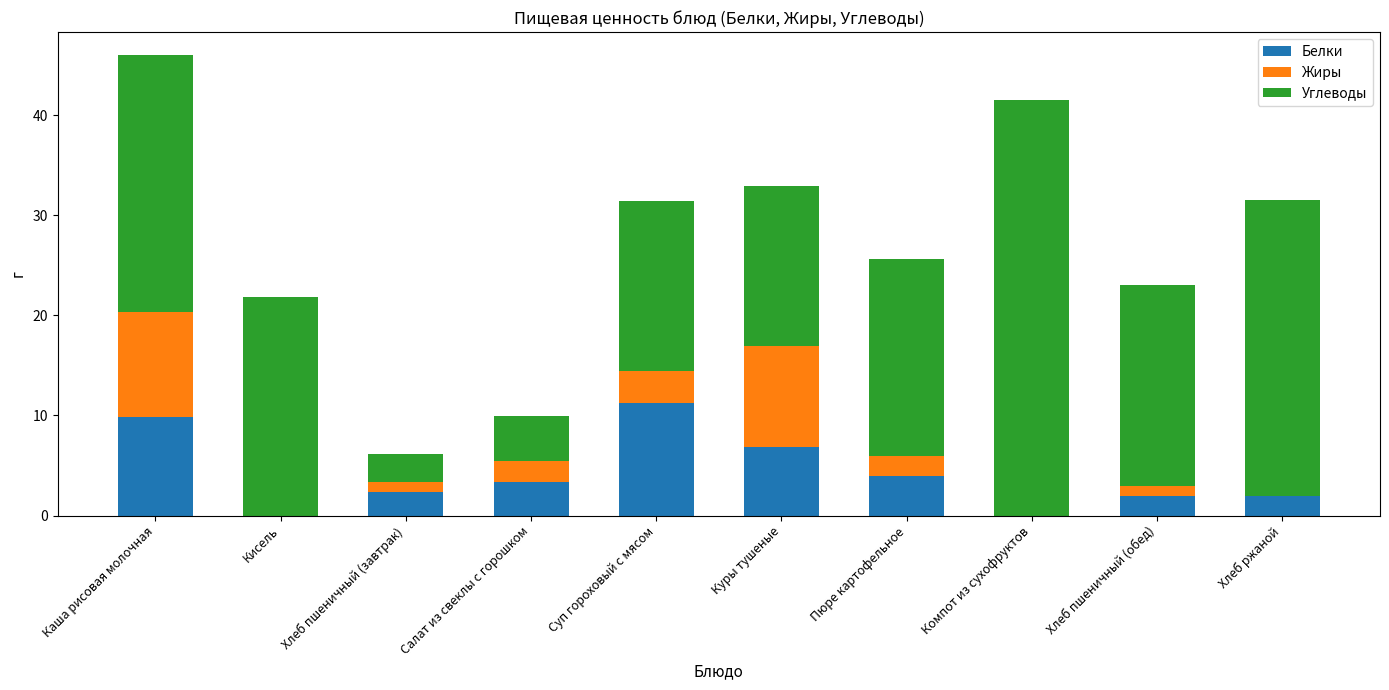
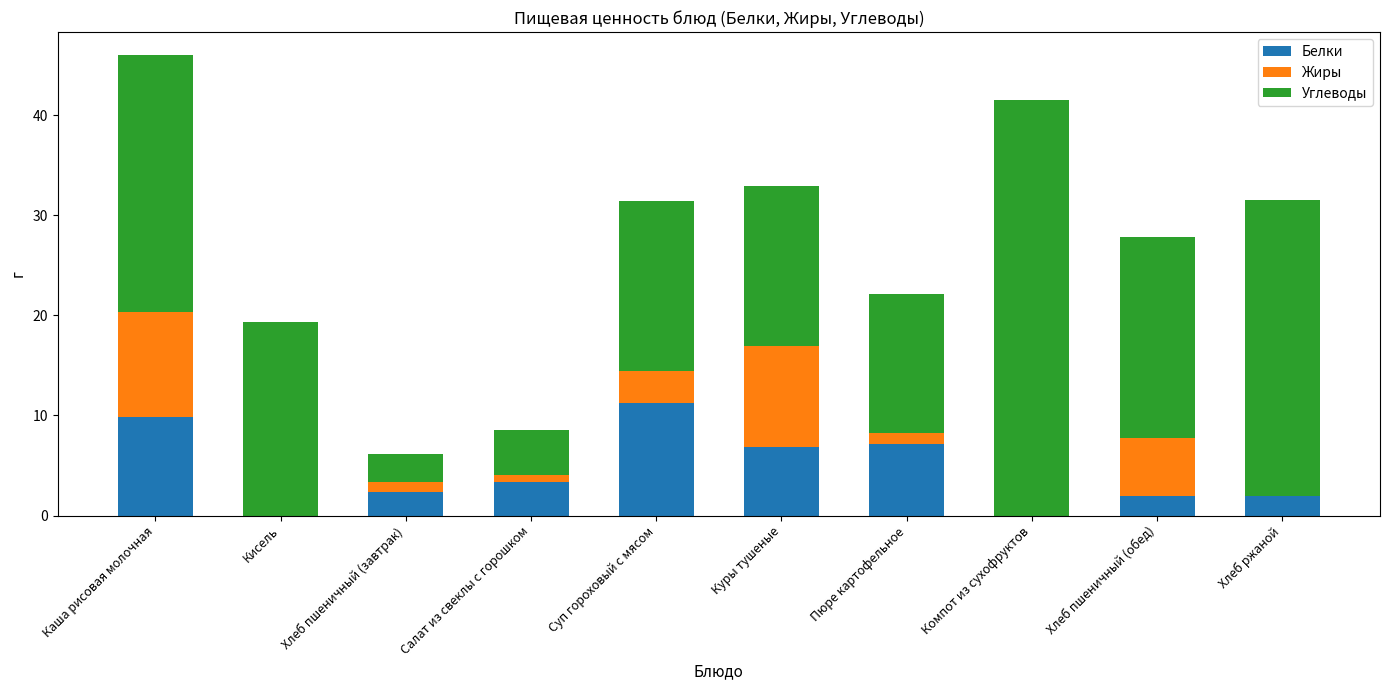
  {
    "Белки": {
      "Каша рисовая молочная": 9.8,
      "Кисель": 0.0,
      "Хлеб пшеничный (завтрак)": 2.4,
      "Салат из свеклы с горошком": 3.4,
      "Суп гороховый с мясом": 11.2,
      "Куры тушеные": 6.9,
-     "Пюре картофельное": 4.0,
+     "Пюре картофельное": 7.2,
      "Компот из сухофруктов": 0.0,
      "Хлеб пшеничный (обед)": 2.0,
      "Хлеб ржаной": 2.0
    },
    "Жиры": {
      "Каша рисовая молочная": 10.5,
      "Кисель": 0.0,
      "Хлеб пшеничный (завтрак)": 1.0,
-     "Салат из свеклы с горошком": 2.1,
+     "Салат из свеклы с горошком": 0.7,
      "Суп гороховый с мясом": 3.2,
      "Куры тушеные": 10.0,
-     "Пюре картофельное": 2.0,
+     "Пюре картофельное": 1.0,
      "Компот из сухофруктов": 0.0,
-     "Хлеб пшеничный (обед)": 1.0,
+     "Хлеб пшеничный (обед)": 5.8,
      "Хлеб ржаной": 0.0
    },
    "Углеводы": {
      "Каша рисовая молочная": 25.7,
-     "Кисель": 21.8,
+     "Кисель": 19.4,
      "Хлеб пшеничный (завтрак)": 2.8,
      "Салат из свеклы с горошком": 4.5,
      "Суп гороховый с мясом": 17.0,
      "Куры тушеные": 16.0,
-     "Пюре картофельное": 19.6,
+     "Пюре картофельное": 13.9,
      "Компот из сухофруктов": 41.5,
      "Хлеб пшеничный (обед)": 20.0,
      "Хлеб ржаной": 29.5
    }
  }
